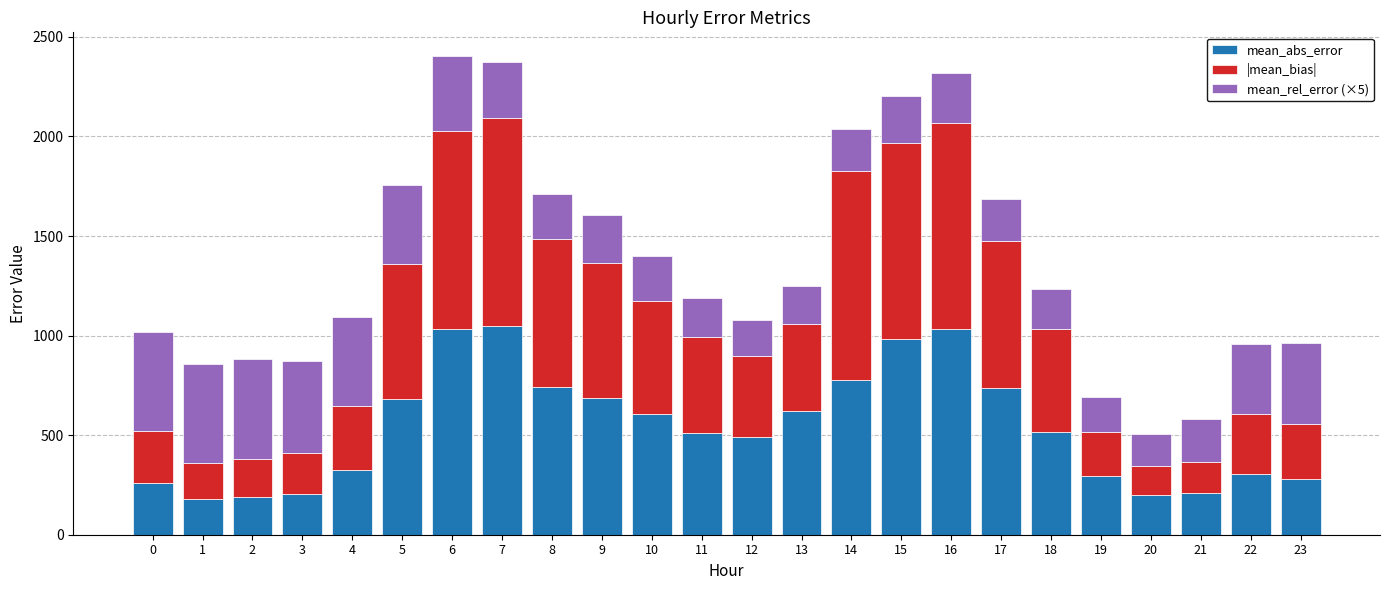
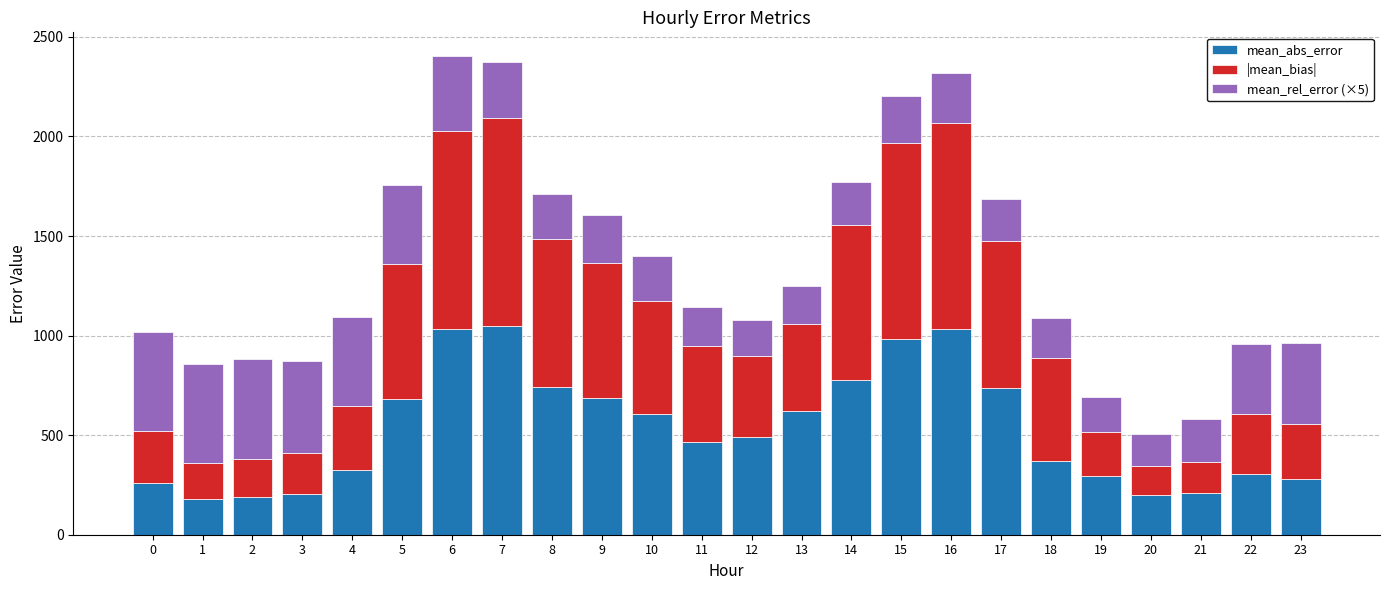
  {
    "mean_abs_error": {
      "0": 260,
      "1": 180,
      "2": 190,
      "3": 200,
      "4": 320,
      "5": 680,
      "6": 1030,
      "7": 1050,
      "8": 740,
      "9": 690,
      "10": 600,
-     "11": 510,
+     "11": 460,
      "12": 490,
      "13": 620,
      "14": 780,
      "15": 980,
      "16": 1030,
      "17": 740,
-     "18": 520,
+     "18": 370,
      "19": 300,
      "20": 200,
      "21": 210,
      "22": 300,
      "23": 280
    },
    "|mean_bias|": {
      "0": 260,
      "1": 180,
      "2": 190,
      "3": 200,
      "4": 320,
      "5": 680,
      "6": 990,
      "7": 1050,
      "8": 740,
      "9": 680,
      "10": 570,
      "11": 480,
      "12": 410,
      "13": 430,
-     "14": 1050,
+     "14": 780,
      "15": 980,
      "16": 1030,
      "17": 740,
      "18": 520,
      "19": 220,
      "20": 140,
      "21": 160,
      "22": 300,
      "23": 280
    },
    "mean_rel_error (×5)": {
      "0": 500,
      "1": 500,
      "2": 500,
      "3": 470,
      "4": 440,
      "5": 400,
      "6": 370,
      "7": 280,
      "8": 230,
      "9": 240,
      "10": 230,
      "11": 200,
      "12": 180,
      "13": 190,
      "14": 210,
      "15": 240,
      "16": 250,
      "17": 210,
      "18": 200,
      "19": 170,
      "20": 160,
      "21": 210,
      "22": 350,
      "23": 410
    }
  }
